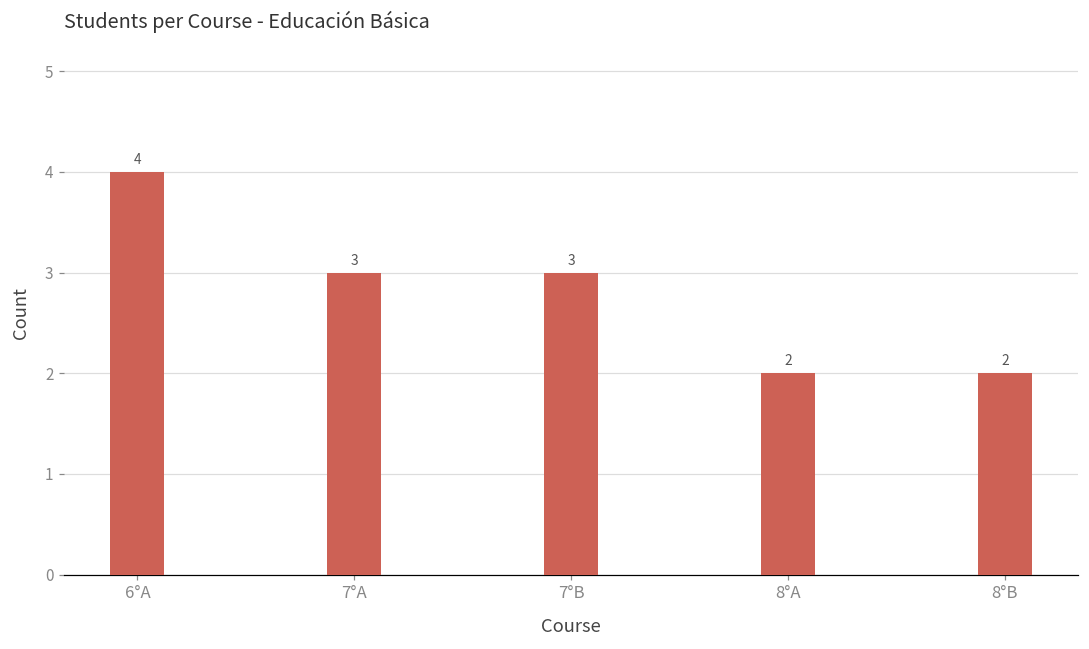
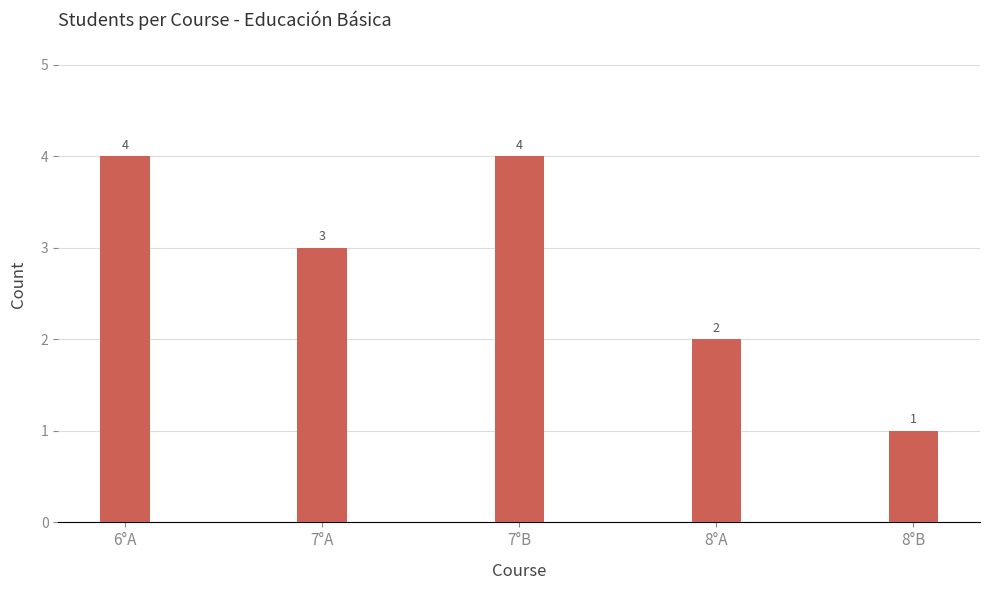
  {
    "6°A": 4,
    "7°A": 3,
-   "7°B": 3,
+   "7°B": 4,
    "8°A": 2,
-   "8°B": 2
+   "8°B": 1
  }
